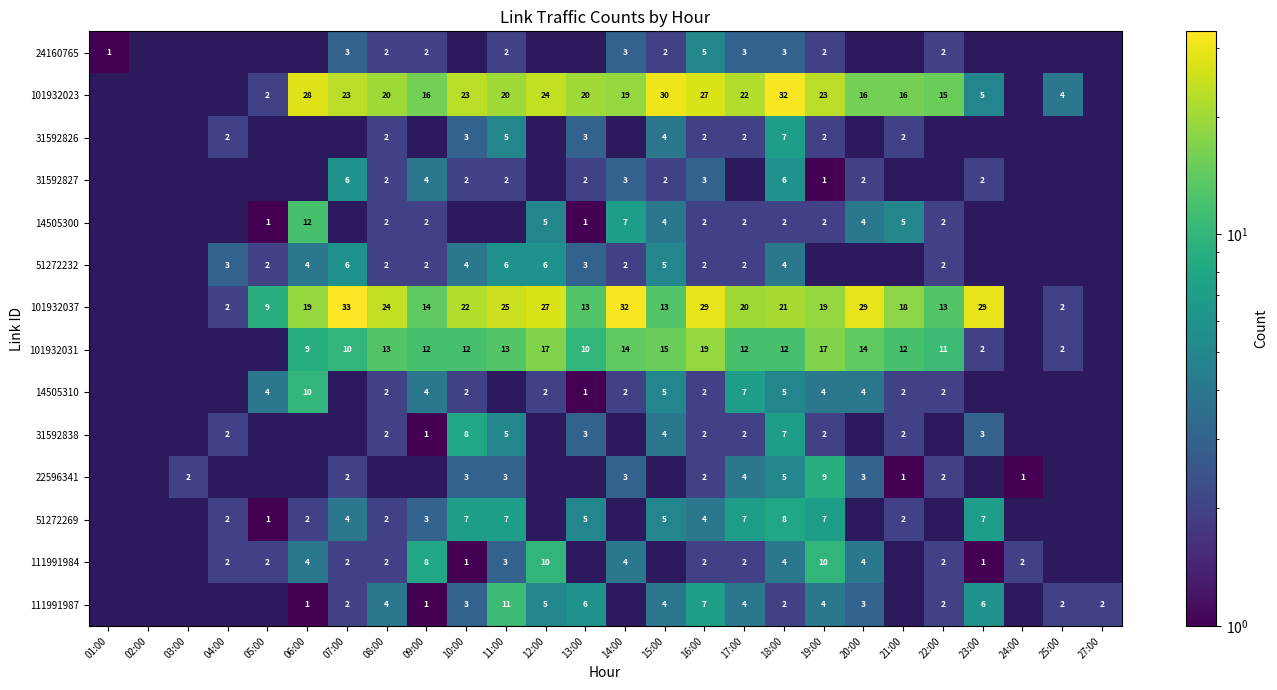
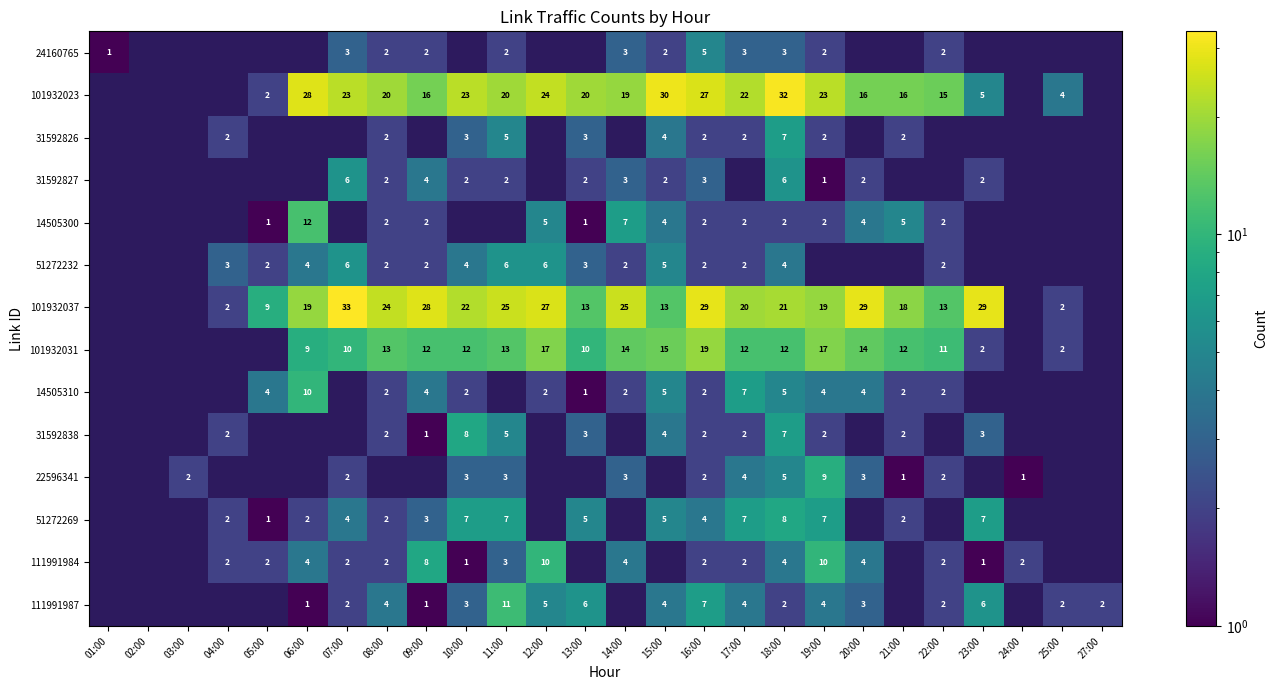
  {
    "101932037": {
      "04:00": 2,
      "05:00": 9,
      "06:00": 19,
      "07:00": 33,
      "08:00": 24,
-     "09:00": 14,
+     "09:00": 28,
      "10:00": 22,
      "11:00": 25,
      "12:00": 27,
      "13:00": 13,
-     "14:00": 32,
+     "14:00": 25,
      "15:00": 13,
      "16:00": 29,
      "17:00": 20,
      "18:00": 21,
      "19:00": 19,
      "20:00": 29,
      "21:00": 18,
      "22:00": 13,
      "23:00": 29,
      "25:00": 2
    }
  }
